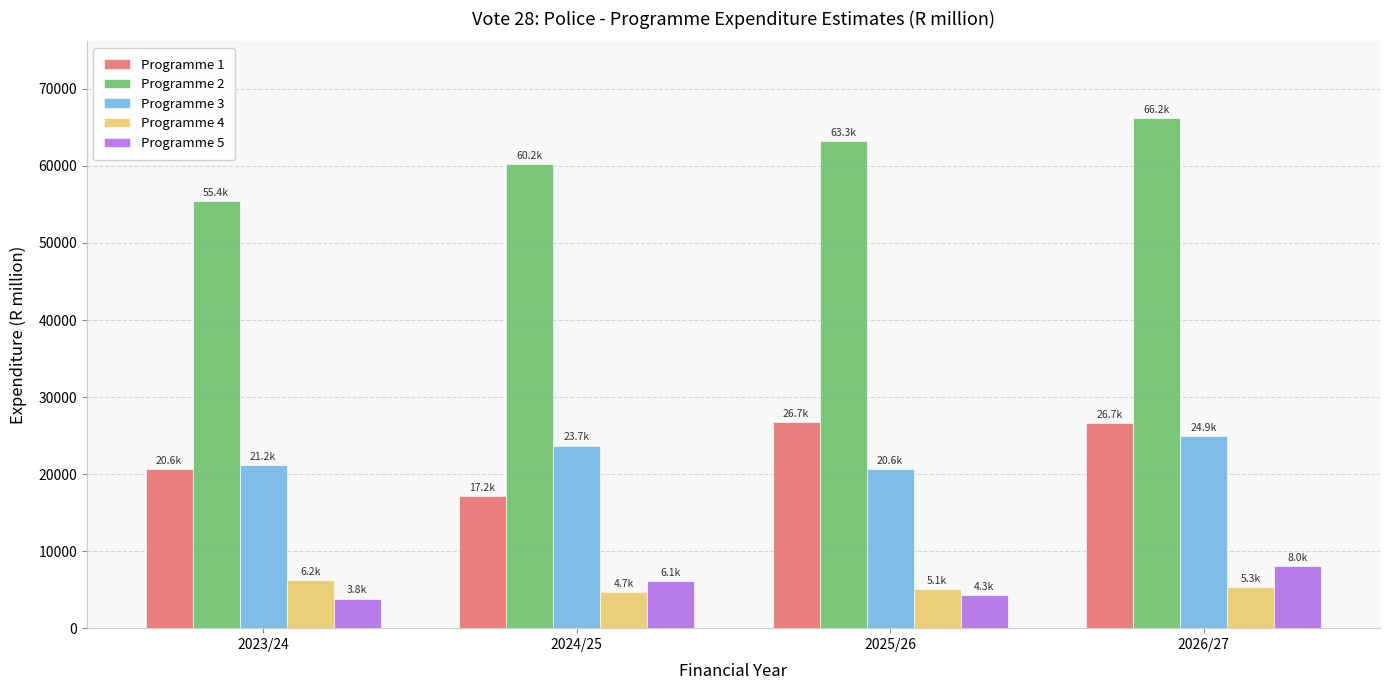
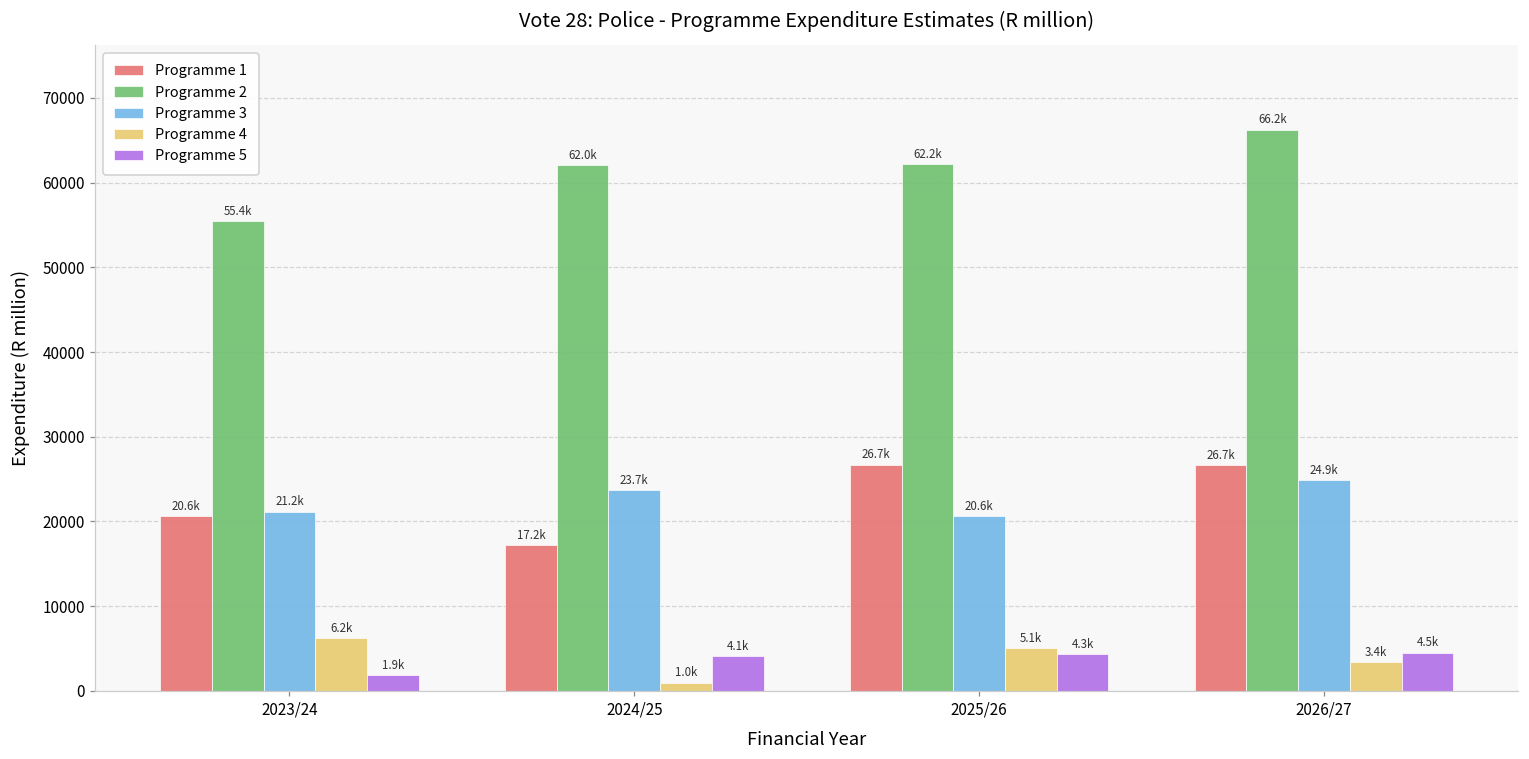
  {
    "Programme 1": {
      "2023/24": "20.6k",
      "2024/25": "17.2k",
      "2025/26": "26.7k",
      "2026/27": "26.7k"
    },
    "Programme 2": {
      "2023/24": "55.4k",
-     "2024/25": "60.2k",
-     "2025/26": "63.3k",
+     "2024/25": "62.0k",
+     "2025/26": "62.2k",
      "2026/27": "66.2k"
    },
    "Programme 3": {
      "2023/24": "21.2k",
      "2024/25": "23.7k",
      "2025/26": "20.6k",
      "2026/27": "24.9k"
    },
    "Programme 4": {
      "2023/24": "6.2k",
-     "2024/25": "4.7k",
+     "2024/25": "1.0k",
      "2025/26": "5.1k",
-     "2026/27": "5.3k"
+     "2026/27": "3.4k"
    },
    "Programme 5": {
-     "2023/24": "3.8k",
-     "2024/25": "6.1k",
+     "2023/24": "1.9k",
+     "2024/25": "4.1k",
      "2025/26": "4.3k",
-     "2026/27": "8.0k"
+     "2026/27": "4.5k"
    }
  }
